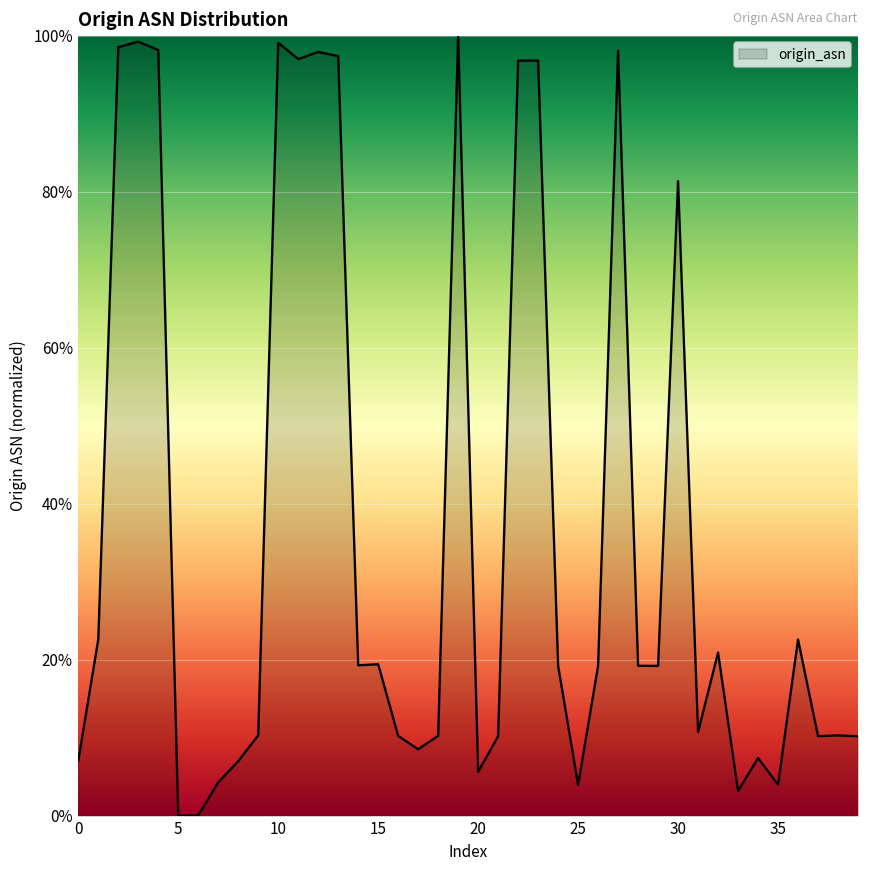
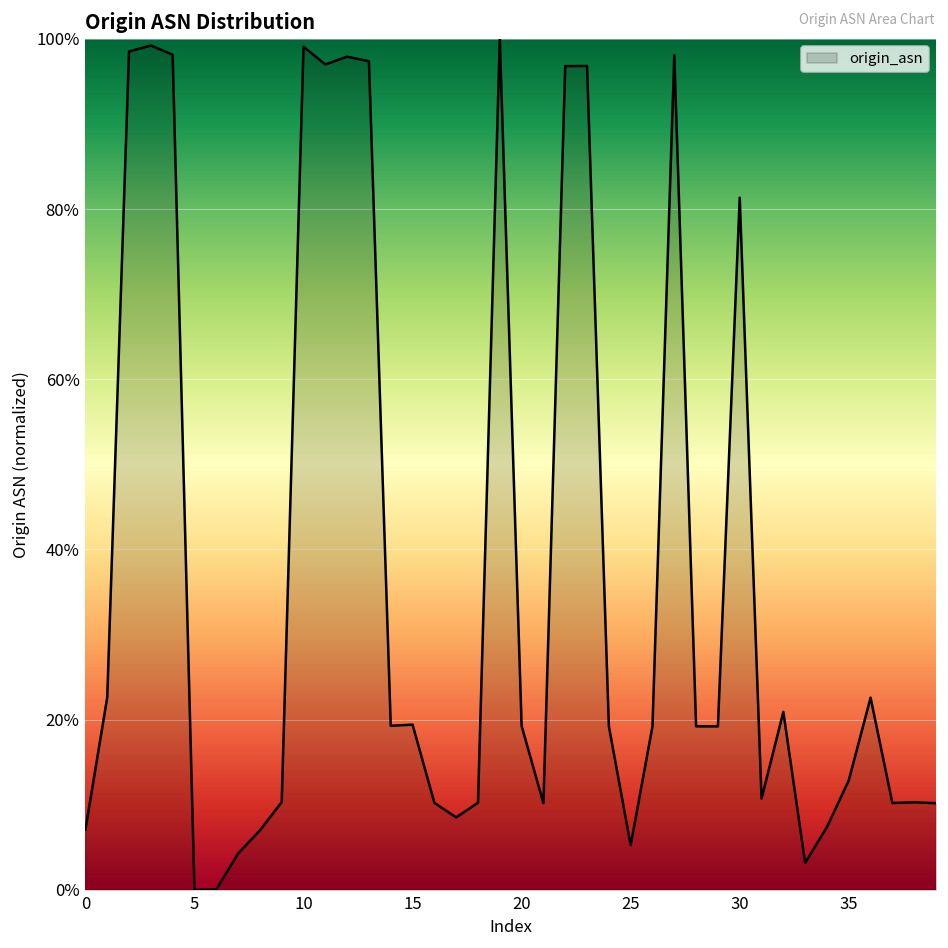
  {
    "0": "7%",
    "5": "0%",
    "10": "99%",
    "15": "19%",
-   "20": "6%",
-   "25": "4%",
+   "20": "19%",
+   "25": "5%",
    "30": "81%",
-   "35": "4%"
+   "35": "13%"
  }
